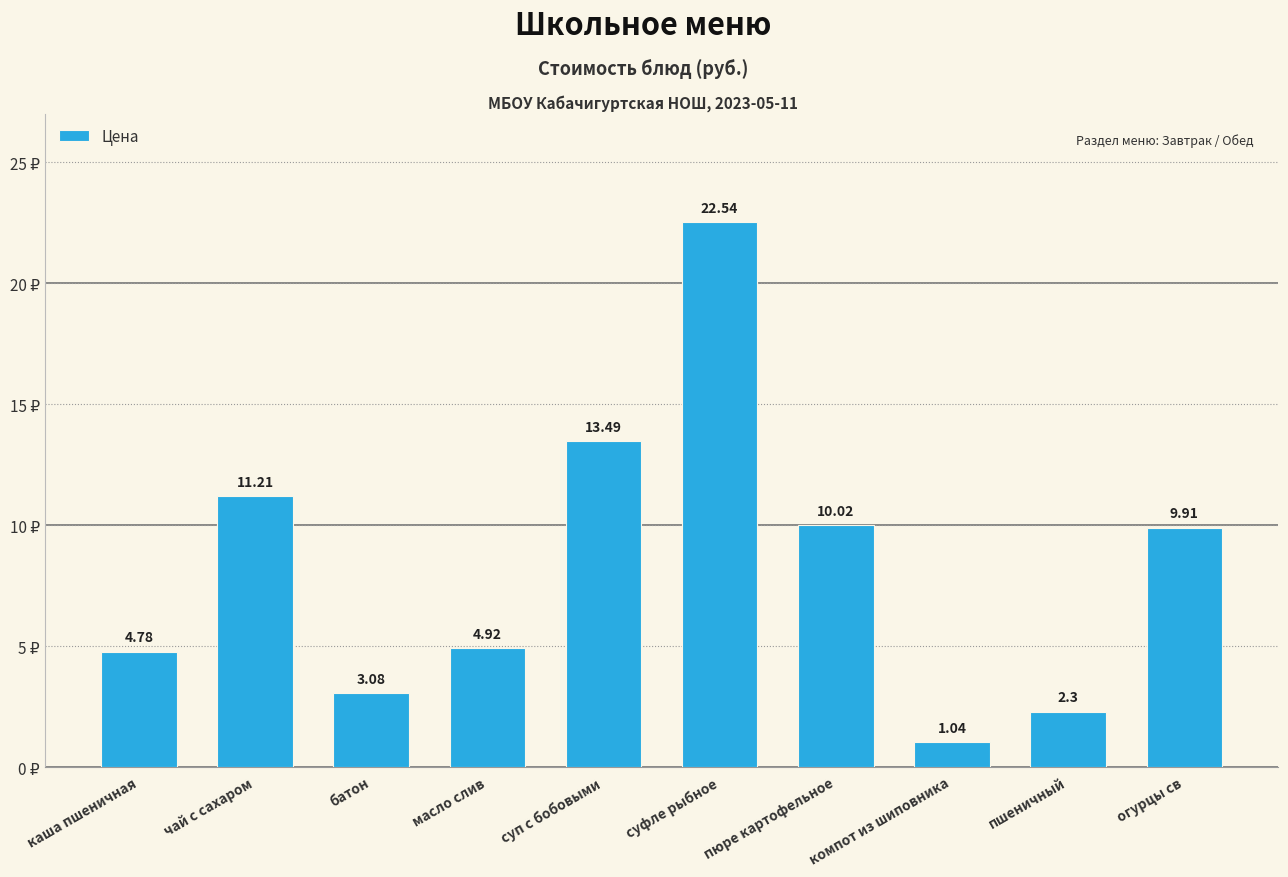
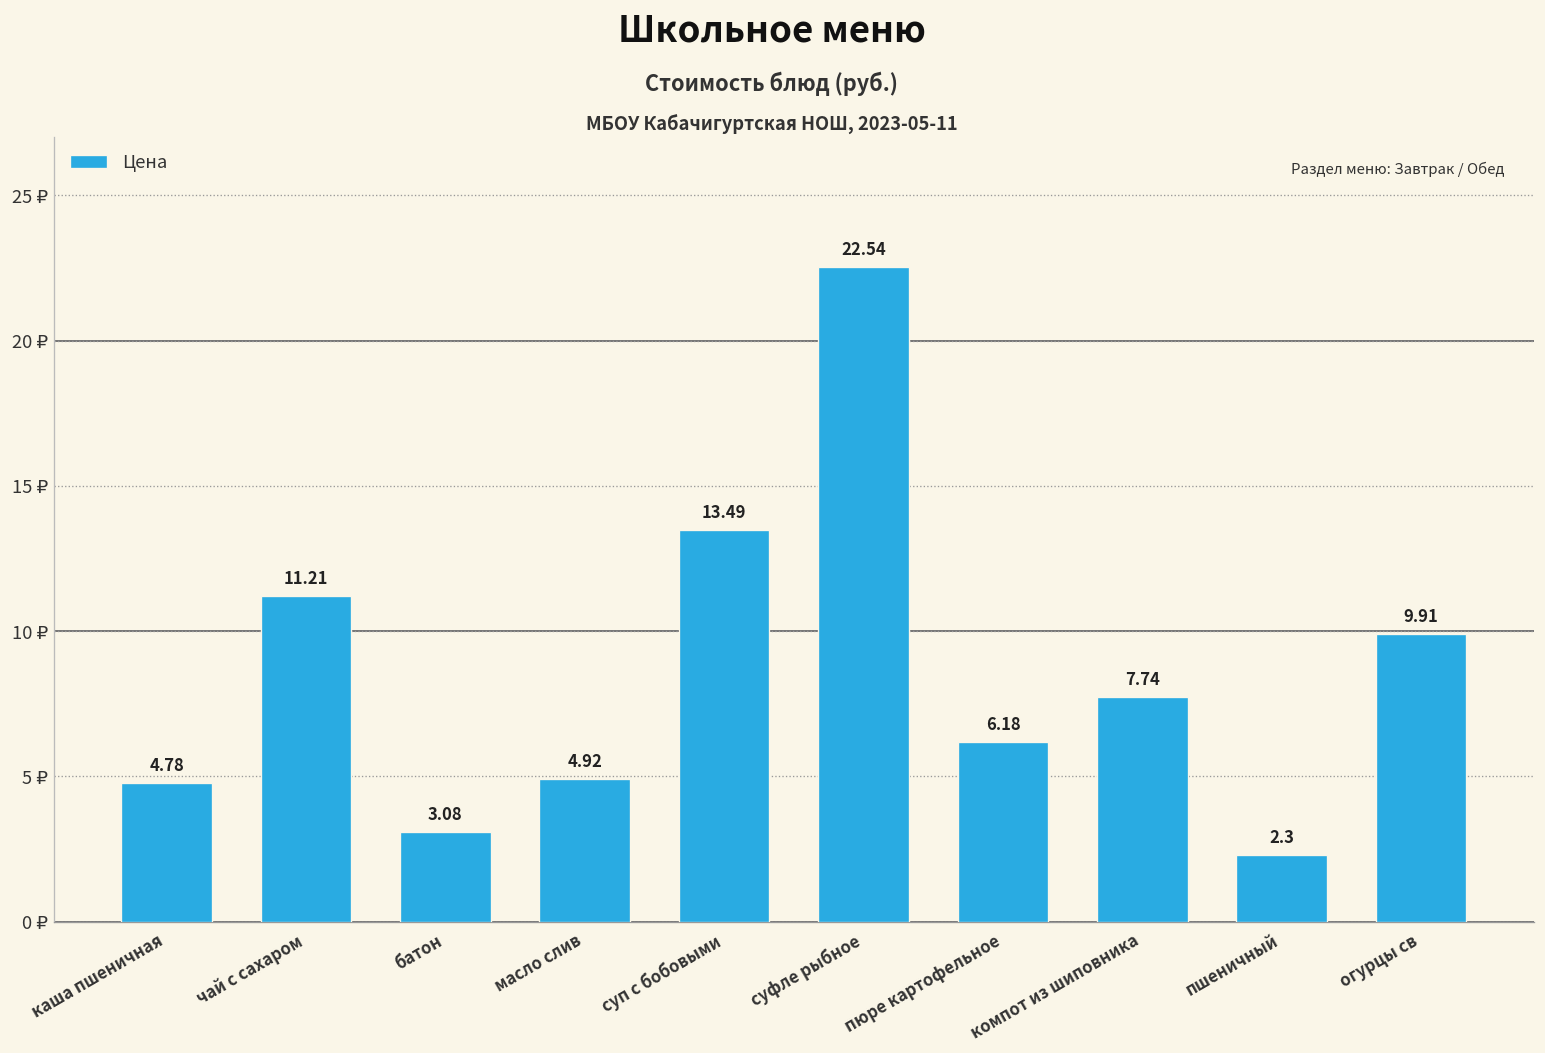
  {
    "каша пшеничная": 4.78,
    "чай с сахаром": 11.21,
    "батон": 3.08,
    "масло слив": 4.92,
    "суп с бобовыми": 13.49,
    "суфле рыбное": 22.54,
-   "пюре картофельное": 10.02,
-   "компот из шиповника": 1.04,
+   "пюре картофельное": 6.18,
+   "компот из шиповника": 7.74,
    "пшеничный": 2.3,
    "огурцы св": 9.91
  }
